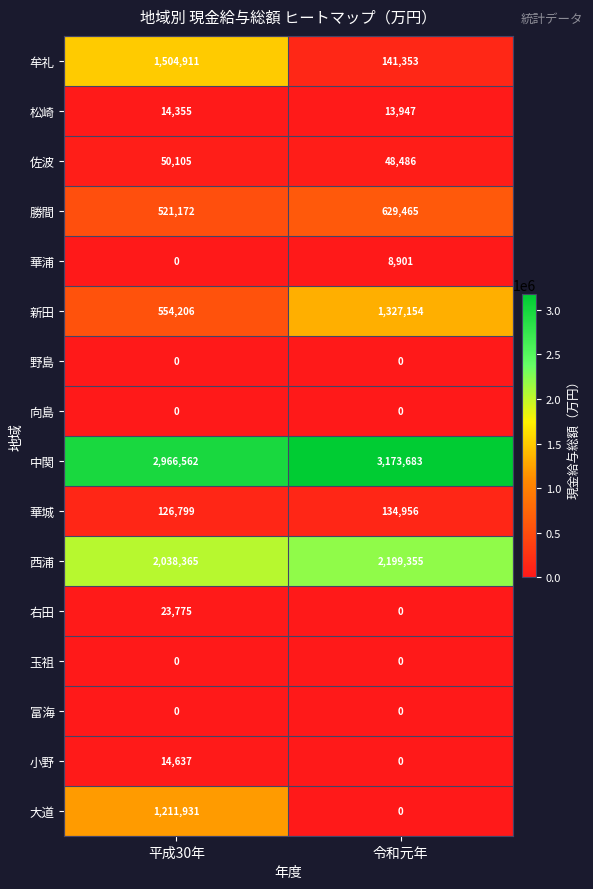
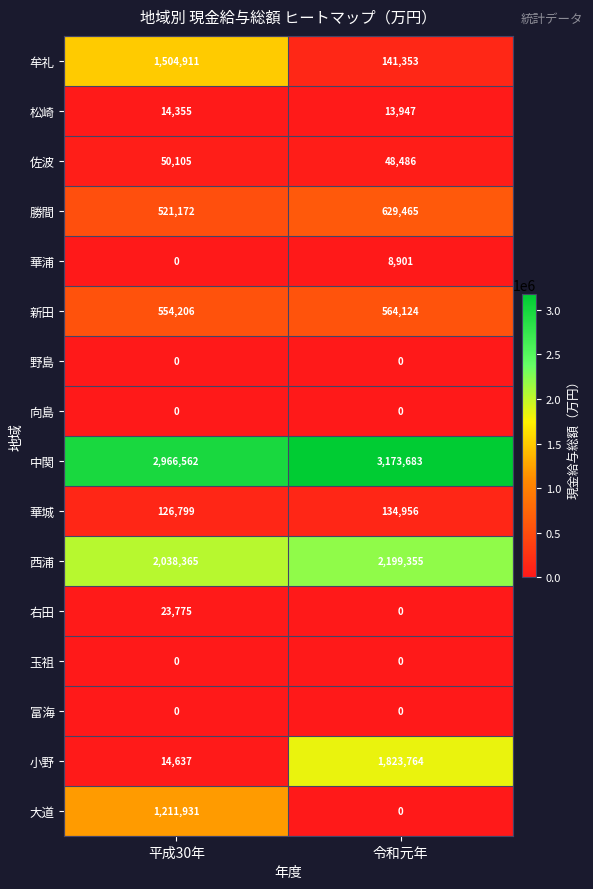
  {
    "牟礼": {
      "平成30年": "1,504,911",
      "令和元年": "141,353"
    },
    "松崎": {
      "平成30年": "14,355",
      "令和元年": "13,947"
    },
    "佐波": {
      "平成30年": "50,105",
      "令和元年": "48,486"
    },
    "勝間": {
      "平成30年": "521,172",
      "令和元年": "629,465"
    },
    "華浦": {
      "平成30年": "0",
      "令和元年": "8,901"
    },
    "新田": {
      "平成30年": "554,206",
-     "令和元年": "1,327,154"
+     "令和元年": "564,124"
    },
    "野島": {
      "平成30年": "0",
      "令和元年": "0"
    },
    "向島": {
      "平成30年": "0",
      "令和元年": "0"
    },
    "中関": {
      "平成30年": "2,966,562",
      "令和元年": "3,173,683"
    },
    "華城": {
      "平成30年": "126,799",
      "令和元年": "134,956"
    },
    "西浦": {
      "平成30年": "2,038,365",
      "令和元年": "2,199,355"
    },
    "右田": {
      "平成30年": "23,775",
      "令和元年": "0"
    },
    "玉祖": {
      "平成30年": "0",
      "令和元年": "0"
    },
    "富海": {
      "平成30年": "0",
      "令和元年": "0"
    },
    "小野": {
      "平成30年": "14,637",
-     "令和元年": "0"
+     "令和元年": "1,823,764"
    },
    "大道": {
      "平成30年": "1,211,931",
      "令和元年": "0"
    }
  }
